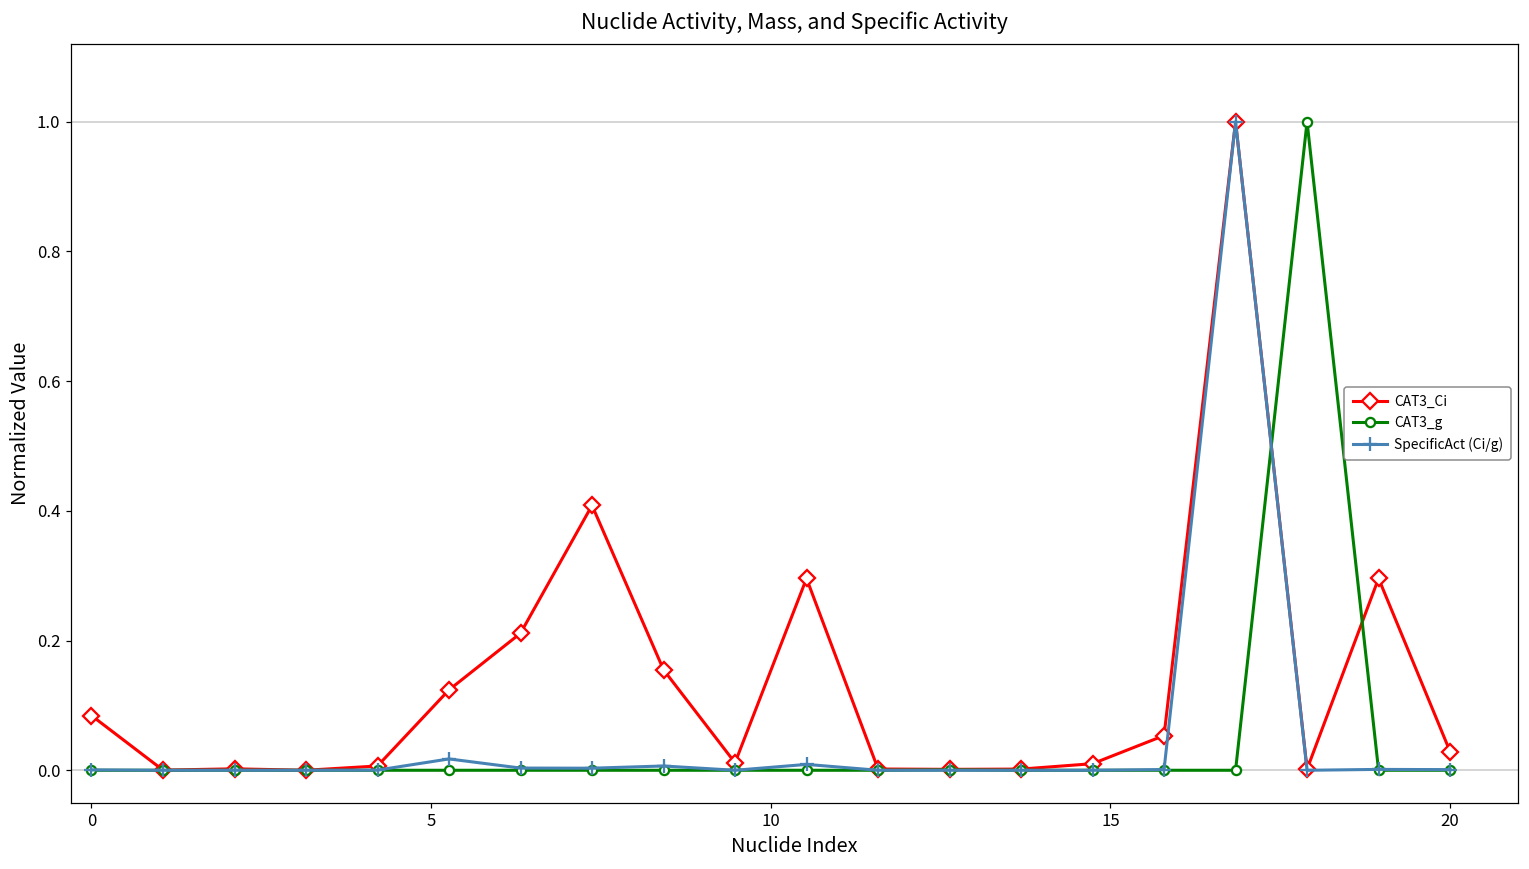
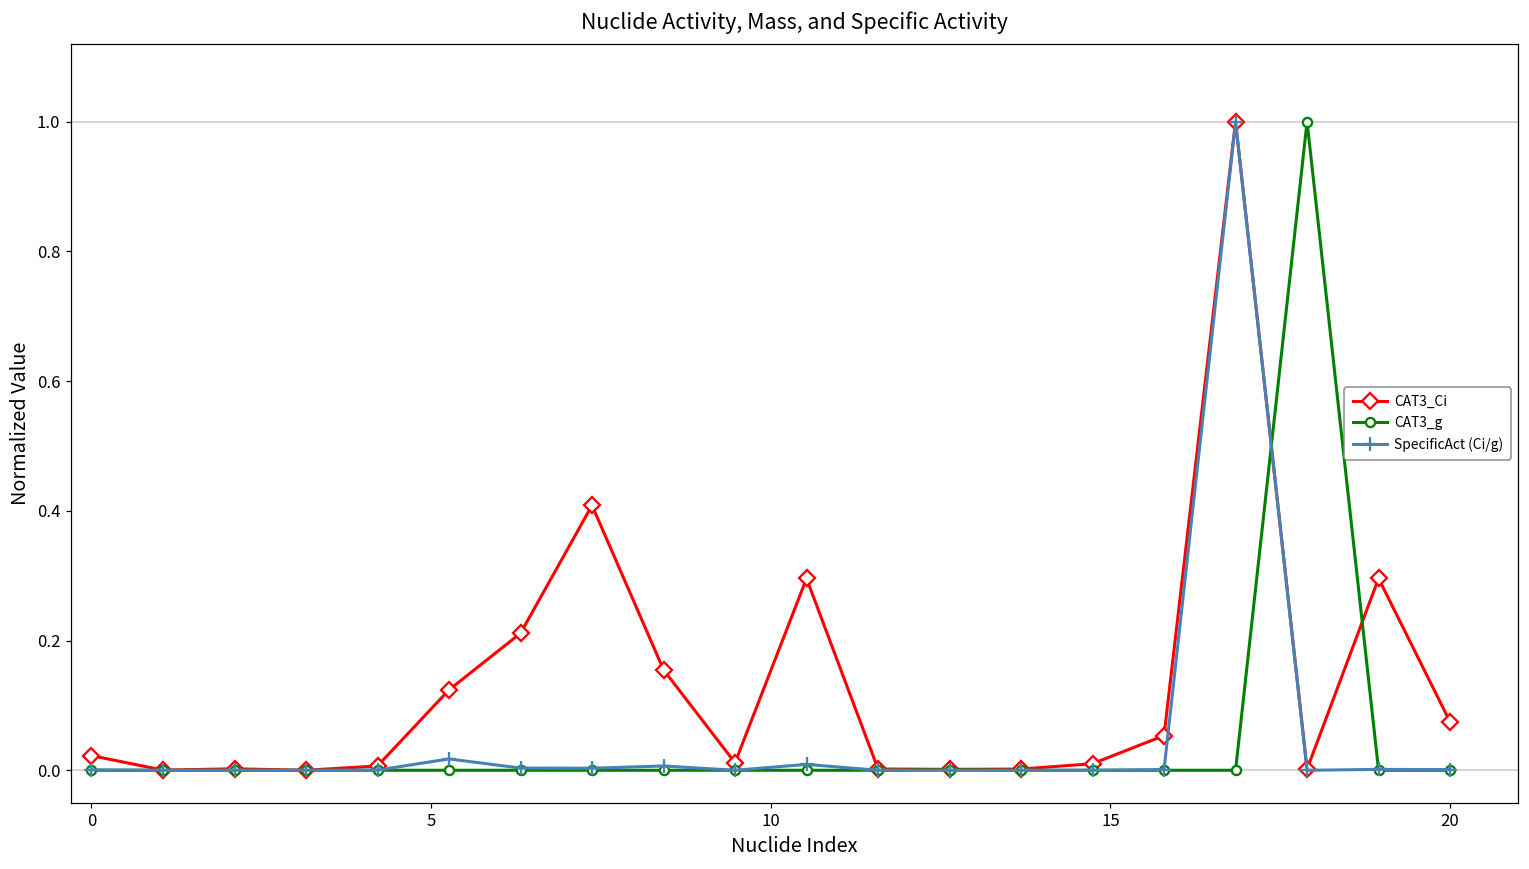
  {
    "CAT3_Ci": {
-     "0": 0.08,
-     "20": 0.03
+     "0": 0.02,
+     "20": 0.07
    }
  }
